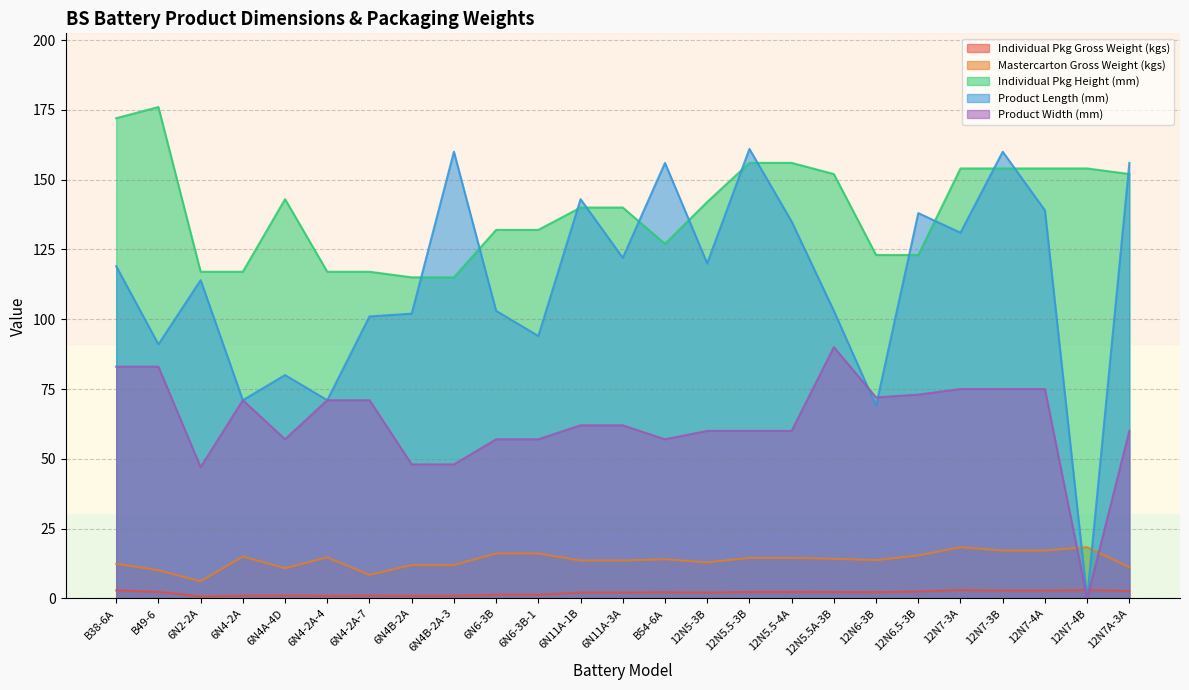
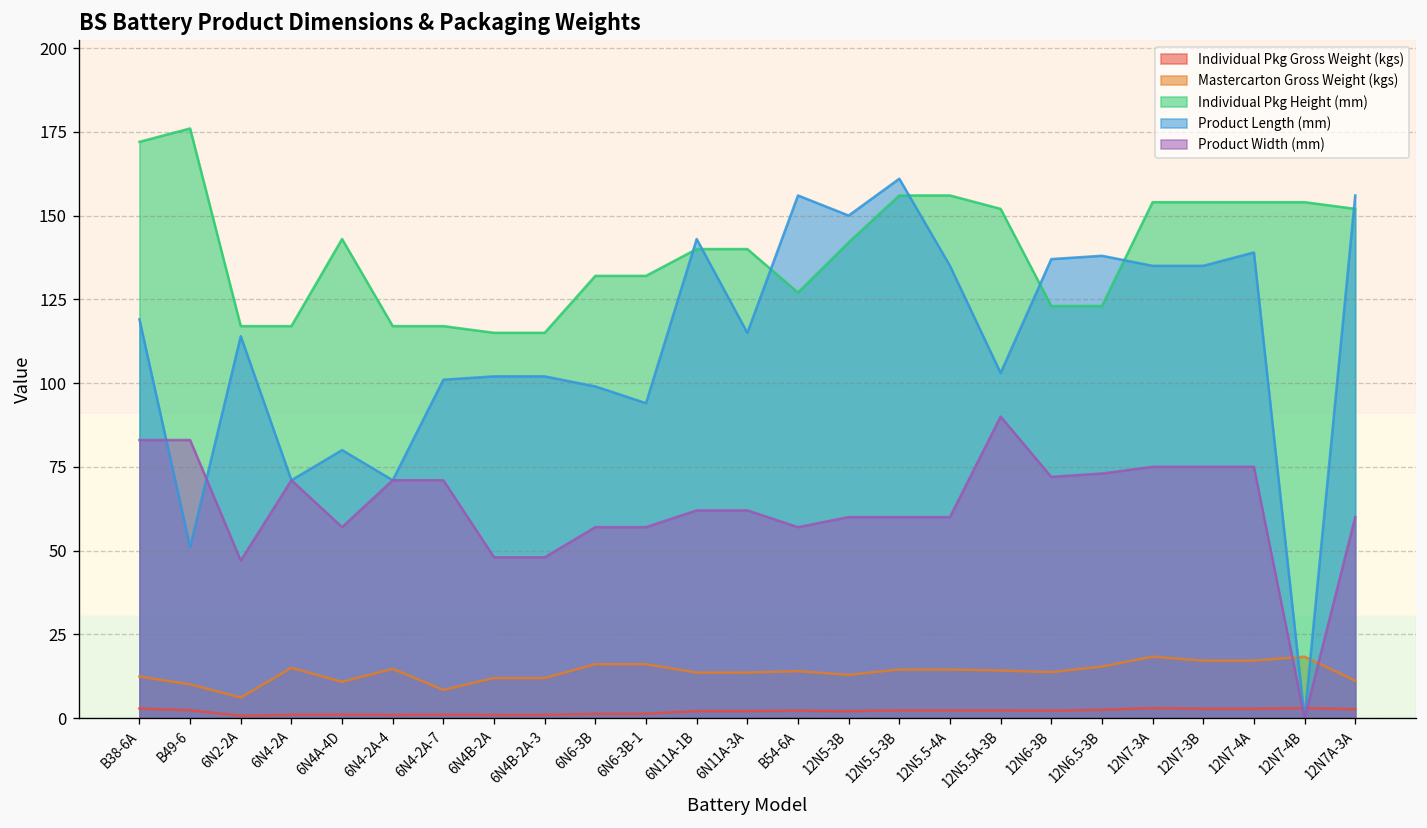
  {
    "Individual Pkg Height (mm)": {
      "B38-6A": 172,
      "B49-6": 176,
      "6N2-2A": 117,
      "6N4-2A": 117,
      "6N4A-4D": 143,
      "6N4-2A-4": 117,
      "6N4-2A-7": 117,
      "6N4B-2A": 115,
      "6N4B-2A-3": 115,
      "6N6-3B": 132,
      "6N6-3B-1": 132,
      "6N11A-1B": 140,
      "6N11A-3A": 140,
      "B54-6A": 127,
      "12N5-3B": 142,
      "12N5.5-3B": 156,
      "12N5.5-4A": 156,
      "12N5.5A-3B": 152,
      "12N6-3B": 123,
      "12N6.5-3B": 123,
      "12N7-3A": 154,
      "12N7-3B": 154,
      "12N7-4A": 154,
      "12N7-4B": 154,
      "12N7A-3A": 152
    },
    "Product Length (mm)": {
      "B38-6A": 119,
-     "B49-6": 91,
+     "B49-6": 51,
      "6N2-2A": 114,
      "6N4A-4D": 80,
      "6N4-2A-7": 101,
      "6N4B-2A": 102,
-     "6N4B-2A-3": 160,
-     "6N6-3B": 103,
+     "6N4B-2A-3": 102,
+     "6N6-3B": 99,
      "6N6-3B-1": 94,
      "6N11A-1B": 143,
-     "6N11A-3A": 122,
+     "6N11A-3A": 115,
      "B54-6A": 156,
-     "12N5-3B": 120,
+     "12N5-3B": 150,
      "12N5.5-3B": 161,
      "12N5.5-4A": 135,
      "12N5.5A-3B": 103,
-     "12N6-3B": 69,
+     "12N6-3B": 137,
      "12N6.5-3B": 138,
-     "12N7-3A": 131,
-     "12N7-3B": 160,
+     "12N7-3A": 135,
+     "12N7-3B": 135,
      "12N7-4A": 139,
      "12N7A-3A": 156
    },
    "Product Width (mm)": {
      "B38-6A": 83,
      "B49-6": 83,
      "6N2-2A": 47,
      "6N4A-4D": 57,
      "6N4-2A-7": 71,
      "6N4B-2A": 48,
      "6N4B-2A-3": 48,
      "6N6-3B": 57,
      "6N6-3B-1": 57,
      "6N11A-1B": 62,
      "6N11A-3A": 62,
      "B54-6A": 57,
      "12N5-3B": 60,
      "12N5.5-3B": 60,
      "12N5.5-4A": 60,
      "12N5.5A-3B": 90,
      "12N6-3B": 72,
      "12N6.5-3B": 73,
      "12N7-3A": 75,
      "12N7-3B": 75,
      "12N7-4A": 75,
      "12N7A-3A": 60
    }
  }
